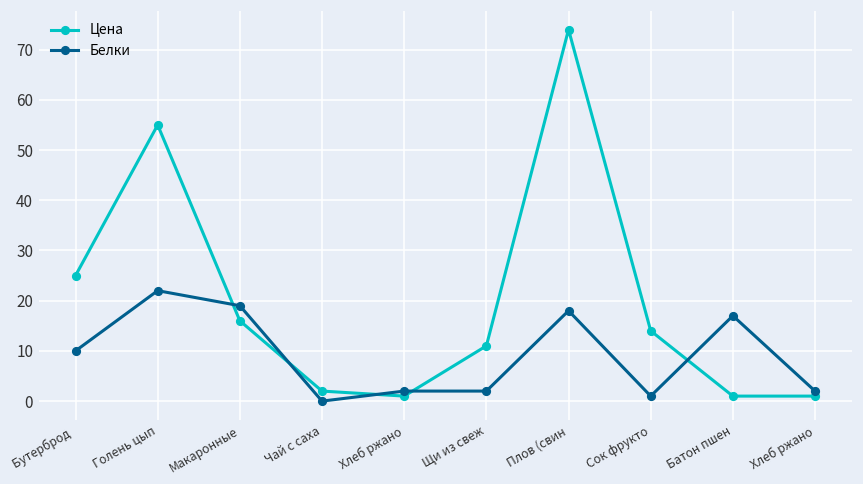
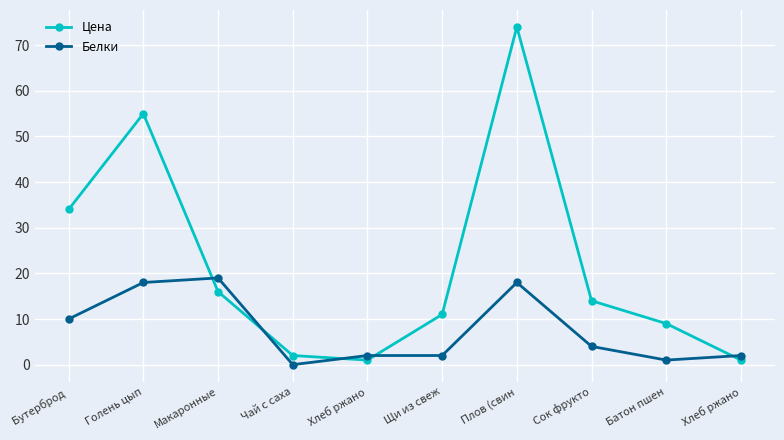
  {
    "Цена": {
-     "Бутерброд": 25,
+     "Бутерброд": 34,
      "Голень цып": 55,
      "Макаронные": 16,
      "Чай с саха": 2,
      "Щи из свеж": 11,
      "Плов (свин": 74,
      "Сок фрукто": 14,
-     "Батон пшен": 1
+     "Батон пшен": 9
    },
    "Белки": {
      "Бутерброд": 10,
-     "Голень цып": 22,
+     "Голень цып": 18,
      "Макаронные": 19,
      "Чай с саха": 0,
      "Щи из свеж": 2,
      "Плов (свин": 18,
-     "Сок фрукто": 1,
-     "Батон пшен": 17
+     "Сок фрукто": 4,
+     "Батон пшен": 1
    }
  }
